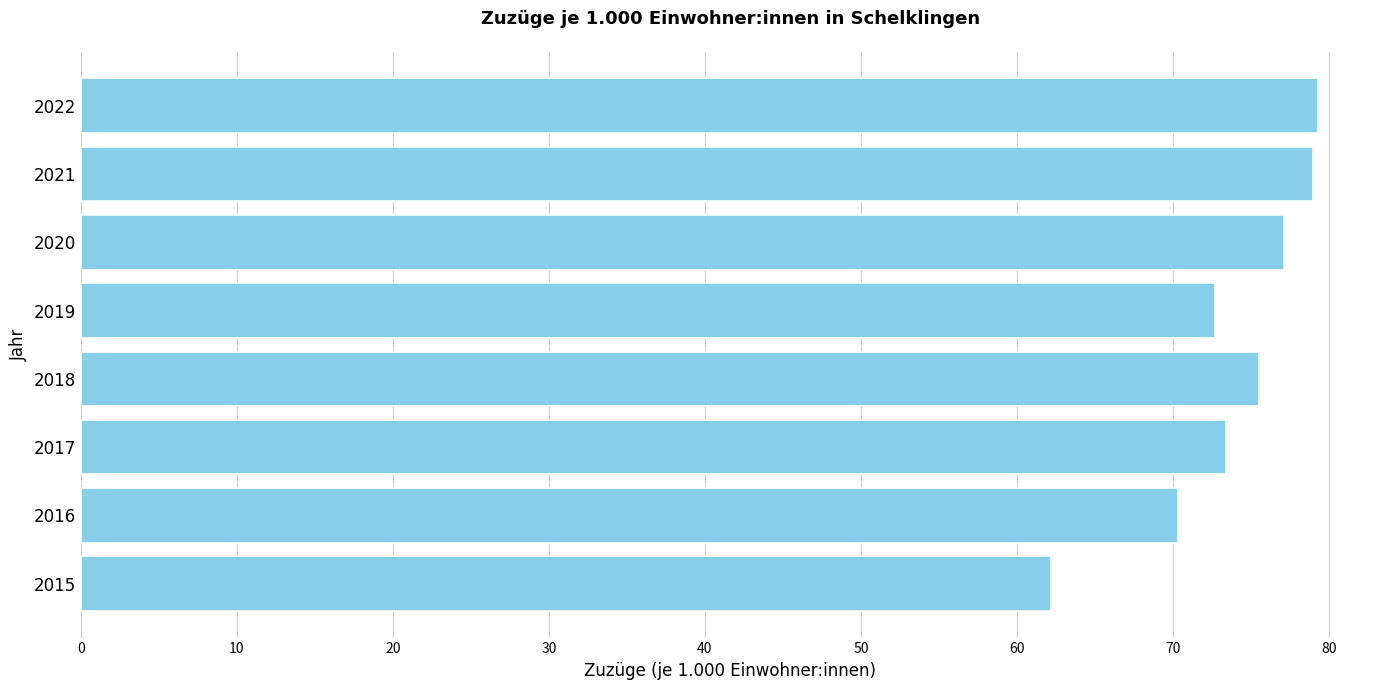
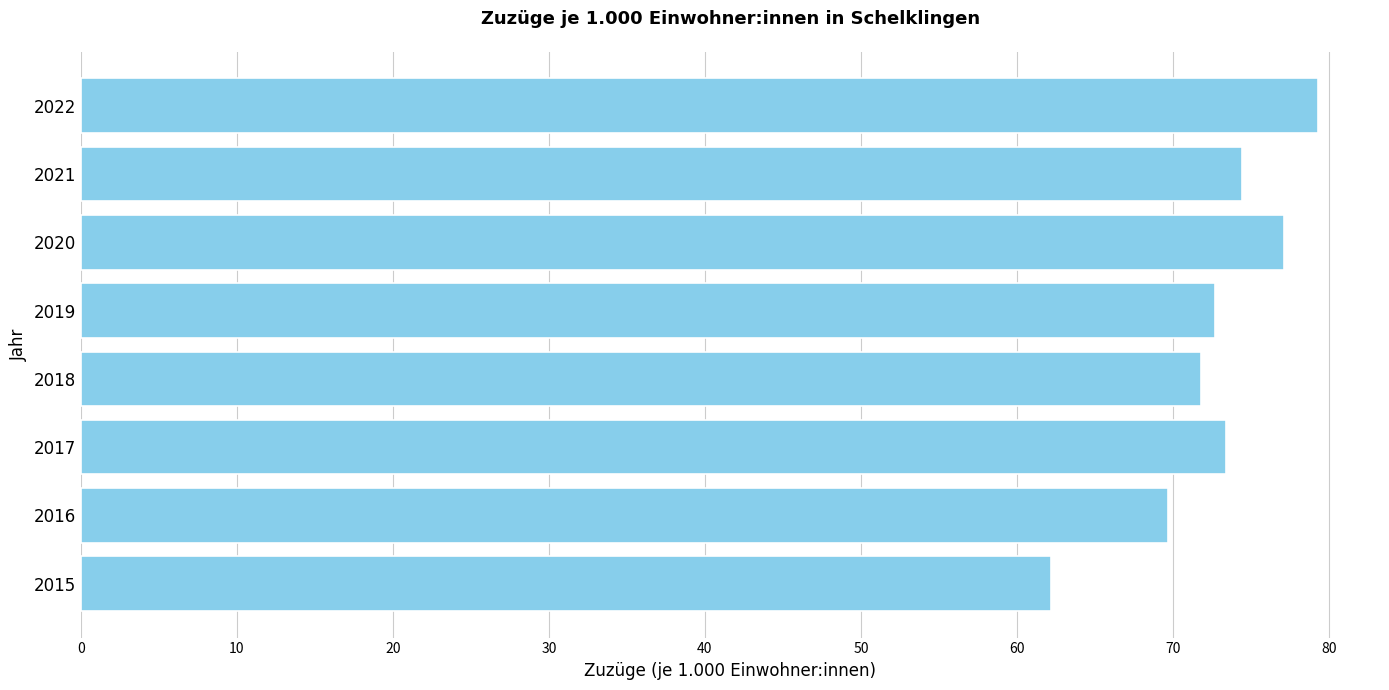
  {
    "2022": 79.3,
-   "2021": 79.0,
+   "2021": 74.4,
    "2020": 77.1,
    "2019": 72.7,
-   "2018": 75.5,
+   "2018": 71.8,
    "2017": 73.4,
-   "2016": 70.3,
+   "2016": 69.7,
    "2015": 62.2
  }
